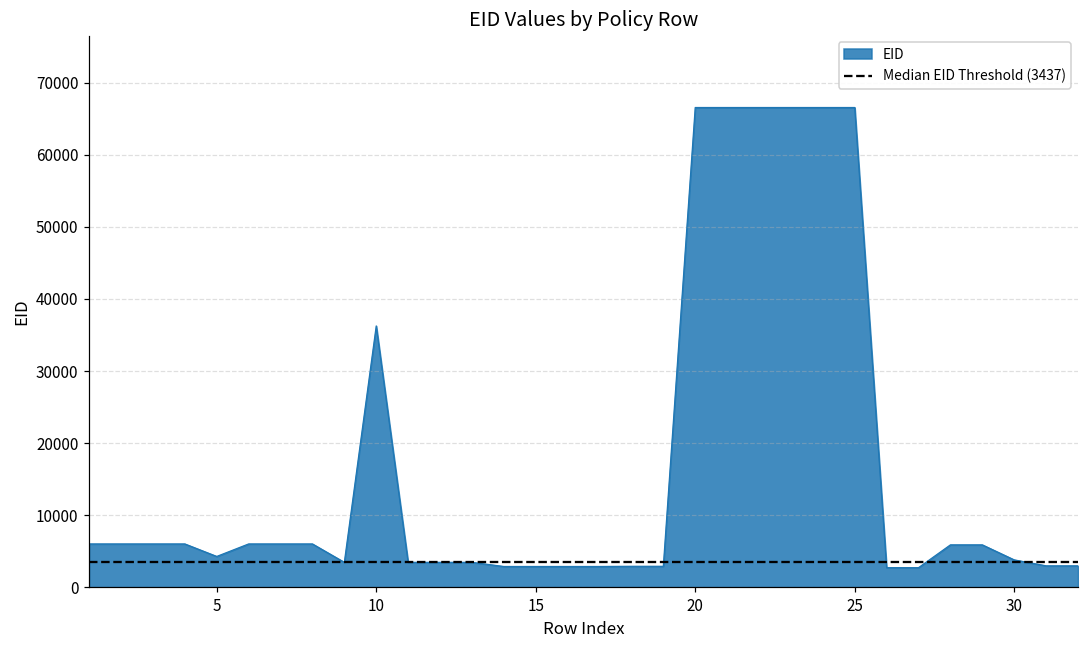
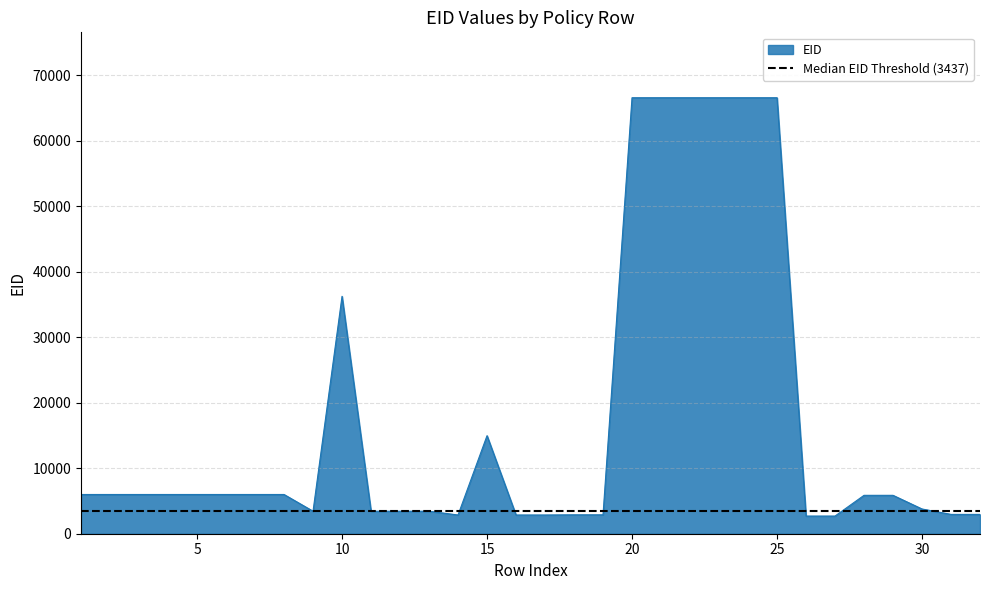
  {
-   "5": 4000,
+   "5": 6000,
    "10": 36000,
-   "15": 3000,
+   "15": 15000,
    "20": 67000,
    "25": 67000,
    "30": 4000
  }
